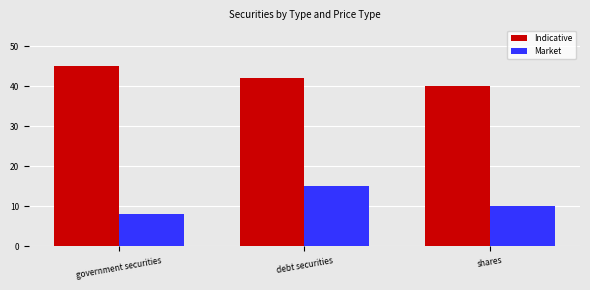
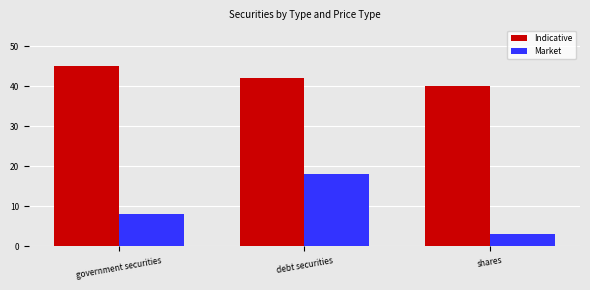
  {
    "Indicative": {
      "government securities": 45,
      "debt securities": 42,
      "shares": 40
    },
    "Market": {
      "government securities": 8,
-     "debt securities": 15,
-     "shares": 10
+     "debt securities": 18,
+     "shares": 3
    }
  }
